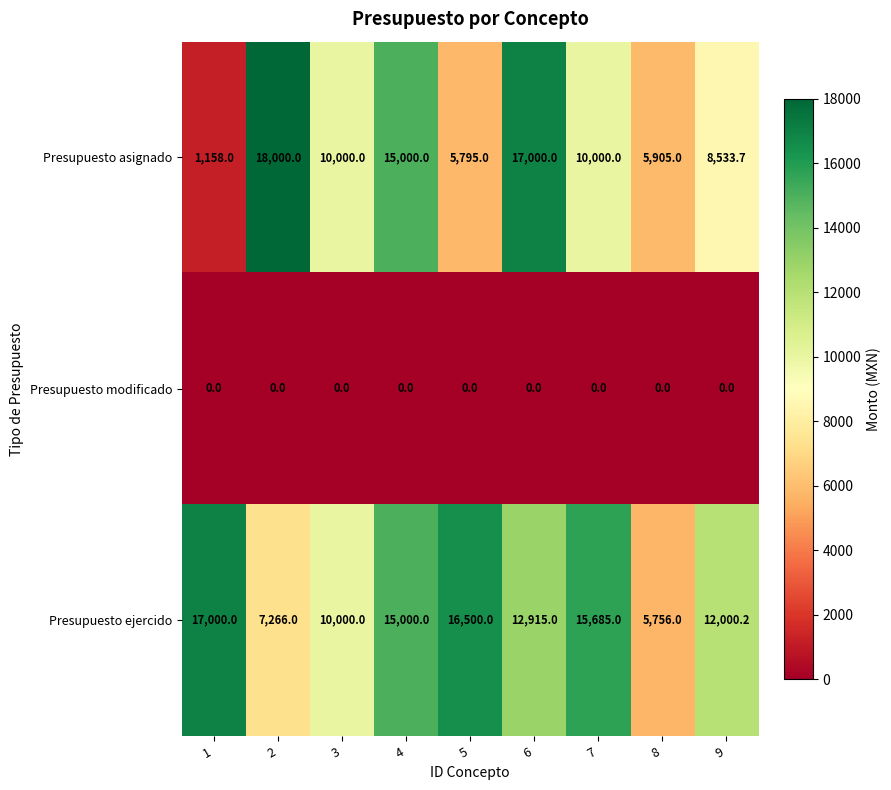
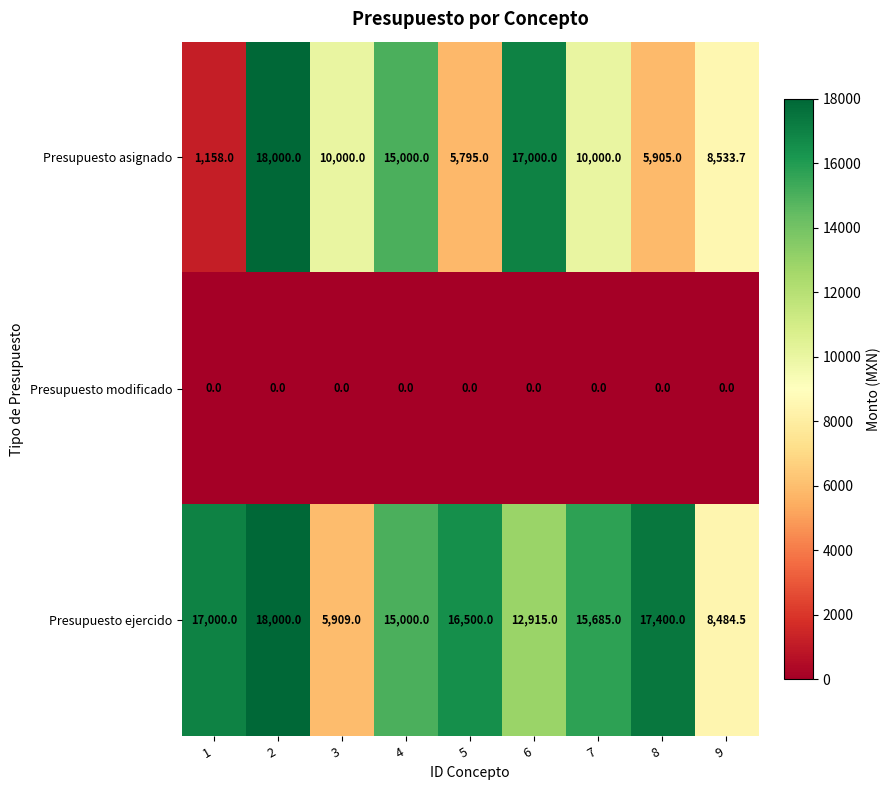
  {
    "Presupuesto asignado": {
      "1": "1,158.0",
      "2": "18,000.0",
      "3": "10,000.0",
      "4": "15,000.0",
      "5": "5,795.0",
      "6": "17,000.0",
      "7": "10,000.0",
      "8": "5,905.0",
      "9": "8,533.7"
    },
    "Presupuesto modificado": {
      "1": "0.0",
      "2": "0.0",
      "3": "0.0",
      "4": "0.0",
      "5": "0.0",
      "6": "0.0",
      "7": "0.0",
      "8": "0.0",
      "9": "0.0"
    },
    "Presupuesto ejercido": {
      "1": "17,000.0",
-     "2": "7,266.0",
-     "3": "10,000.0",
+     "2": "18,000.0",
+     "3": "5,909.0",
      "4": "15,000.0",
      "5": "16,500.0",
      "6": "12,915.0",
      "7": "15,685.0",
-     "8": "5,756.0",
-     "9": "12,000.2"
+     "8": "17,400.0",
+     "9": "8,484.5"
    }
  }
